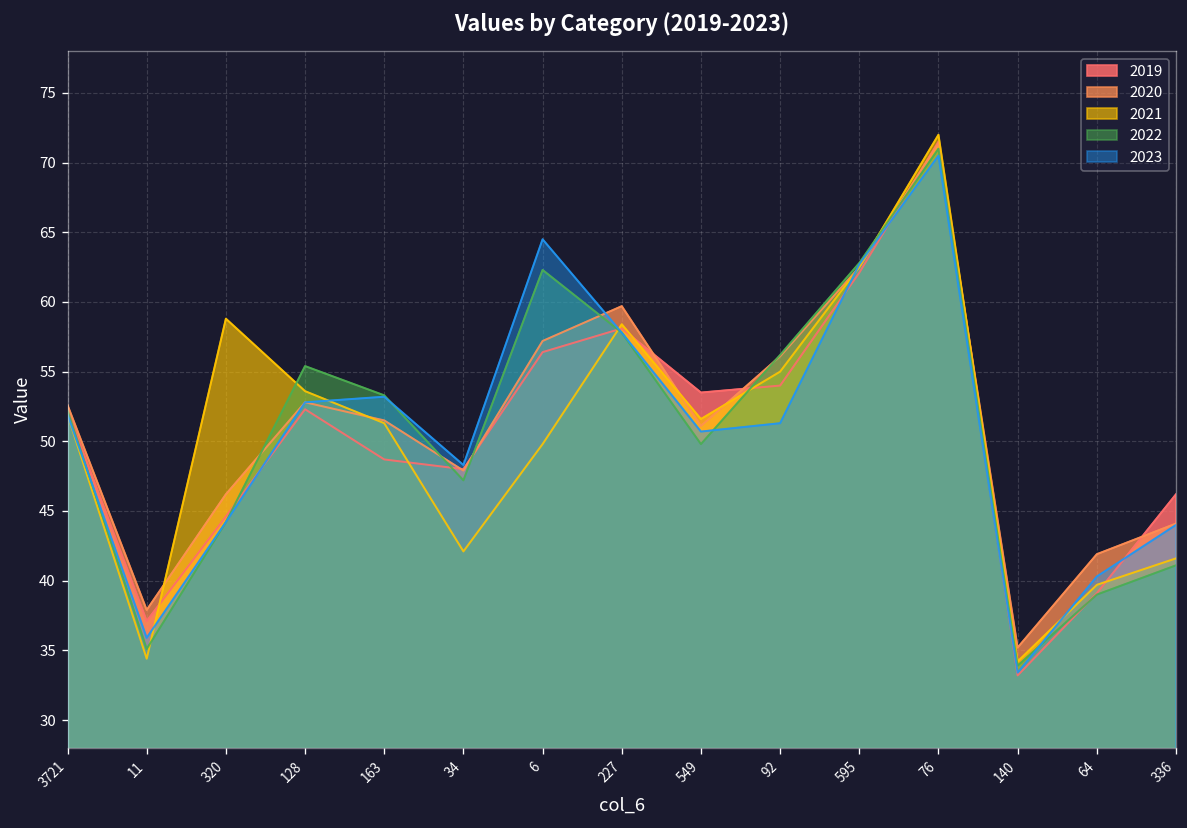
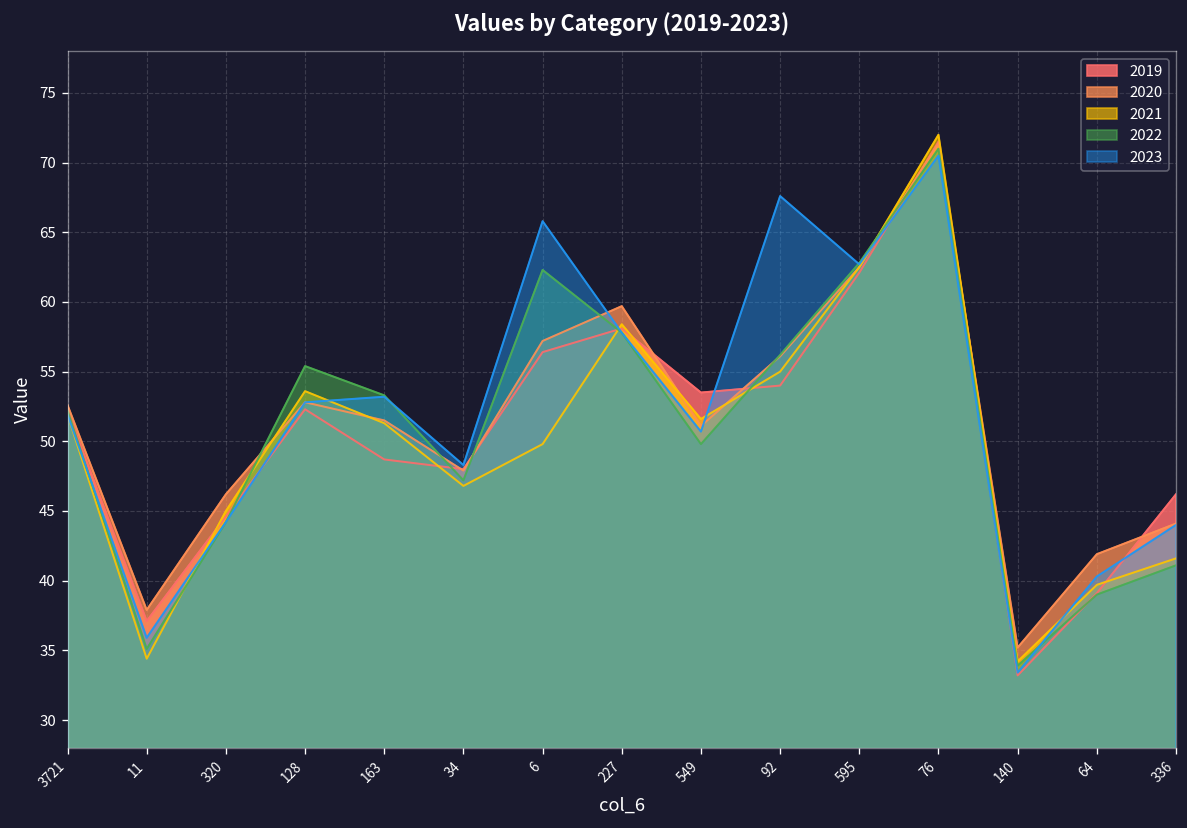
  {
    "2021": {
      "11": 34.4,
-     "320": 58.8,
+     "320": 45.0,
      "128": 53.6,
-     "34": 42.1,
+     "34": 46.8,
      "6": 49.8,
      "227": 58.4,
      "549": 51.6,
      "92": 55.0,
      "76": 72.0,
      "140": 34.2,
      "64": 39.7,
      "336": 41.6
    },
    "2022": {
      "11": 35.1,
      "128": 55.4,
      "34": 47.2,
      "6": 62.3,
      "549": 49.8,
      "76": 71.0,
      "140": 33.9,
      "336": 41.1
    },
    "2023": {
      "11": 35.9,
      "34": 48.3,
-     "6": 64.5,
+     "6": 65.8,
      "549": 50.7,
-     "92": 51.3,
+     "92": 67.6,
      "76": 70.5,
      "64": 40.3
    }
  }
